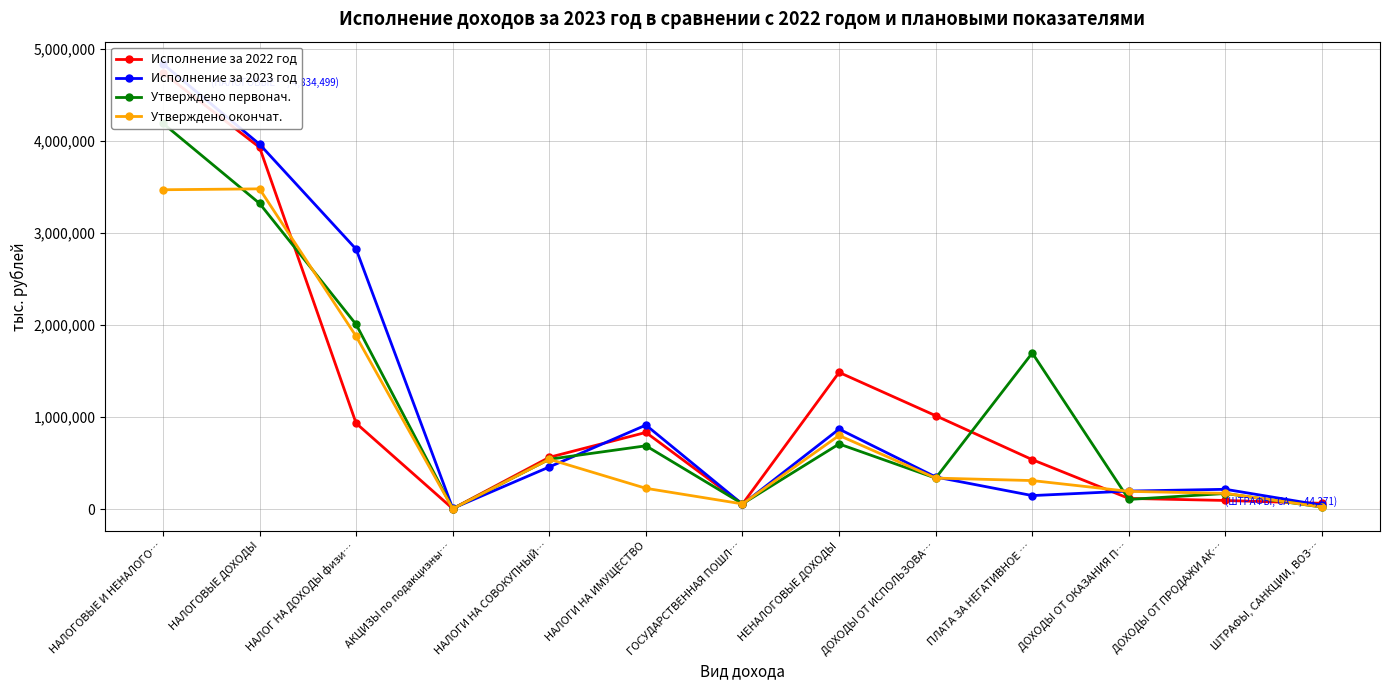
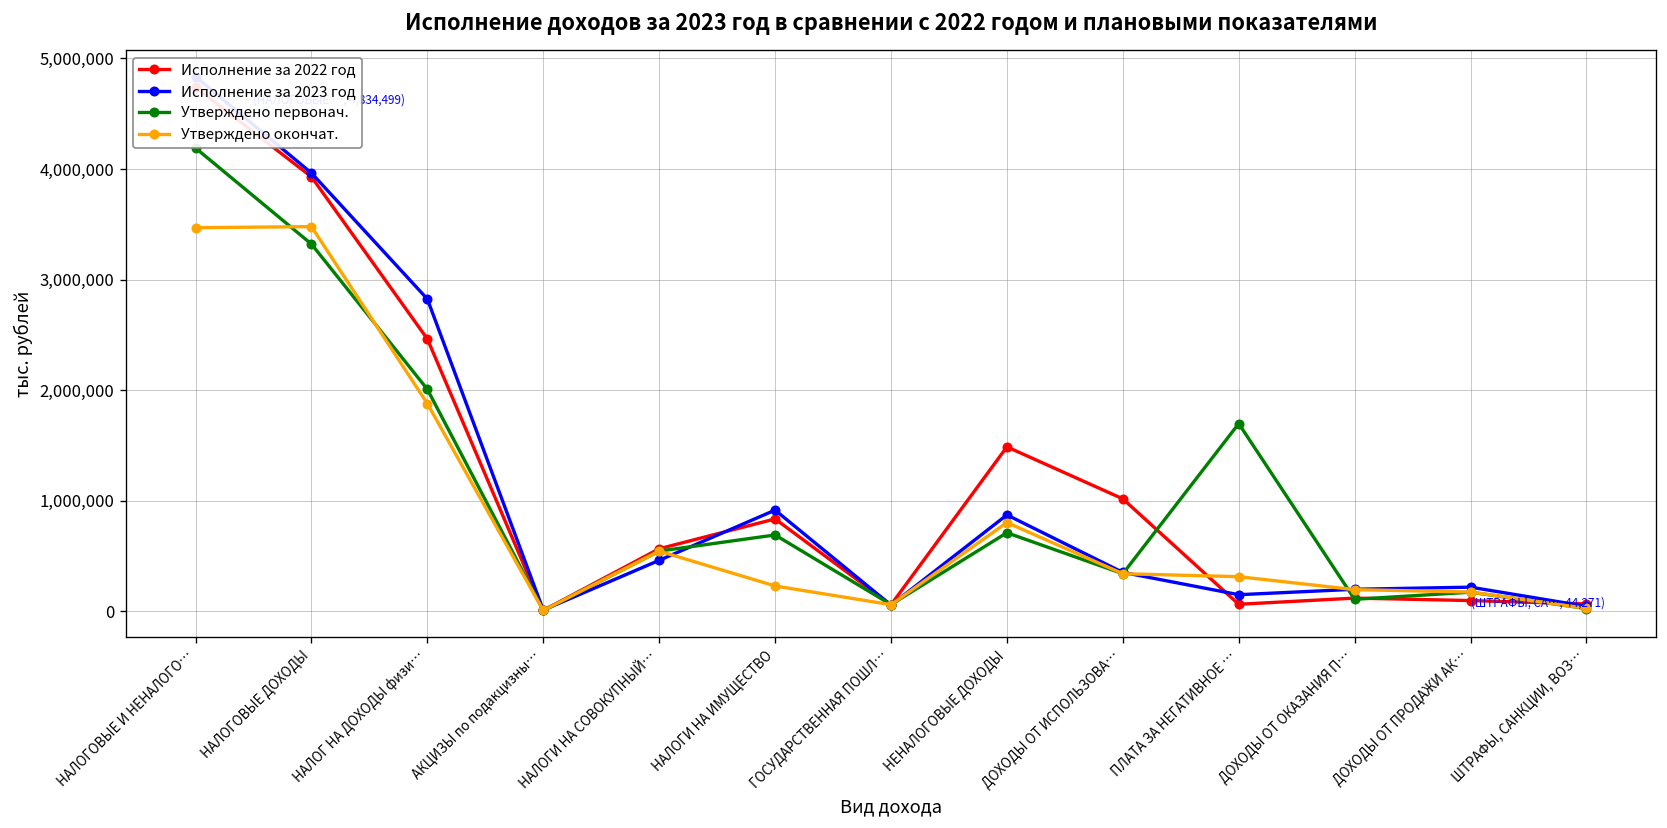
  {
    "Исполнение за 2022 год": {
      "НАЛОГОВЫЕ ДОХОДЫ": "3,900,000",
-     "НАЛОГ НА ДОХОДЫ физи…": "900,000",
+     "НАЛОГ НА ДОХОДЫ физи…": "2,500,000",
      "НАЛОГИ НА ИМУЩЕСТВО": "800,000",
      "НЕНАЛОГОВЫЕ ДОХОДЫ": "1,500,000",
      "ДОХОДЫ ОТ ИСПОЛЬЗОВА…": "1,000,000",
-     "ПЛАТА ЗА НЕГАТИВНОЕ …": "500,000"
+     "ПЛАТА ЗА НЕГАТИВНОЕ …": "100,000"
    },
    "Исполнение за 2023 год": {
      "НАЛОГОВЫЕ ДОХОДЫ": "4,000,000",
      "НАЛОГ НА ДОХОДЫ физи…": "2,800,000",
      "НАЛОГИ НА СОВОКУПНЫЙ…": "500,000",
      "НАЛОГИ НА ИМУЩЕСТВО": "900,000",
      "НЕНАЛОГОВЫЕ ДОХОДЫ": "900,000",
      "ПЛАТА ЗА НЕГАТИВНОЕ …": "100,000",
      "ДОХОДЫ ОТ ПРОДАЖИ АК…": "200,000"
    },
    "Утверждено первонач.": {
      "НАЛОГОВЫЕ ДОХОДЫ": "3,300,000",
      "НАЛОГ НА ДОХОДЫ физи…": "2,000,000",
      "НАЛОГИ НА ИМУЩЕСТВО": "700,000",
      "НЕНАЛОГОВЫЕ ДОХОДЫ": "700,000",
      "ПЛАТА ЗА НЕГАТИВНОЕ …": "1,700,000"
    },
    "Утверждено окончат.": {
      "НАЛОГОВЫЕ И НЕНАЛОГО…": "3,500,000",
      "НАЛОГОВЫЕ ДОХОДЫ": "3,500,000",
      "НАЛОГ НА ДОХОДЫ физи…": "1,900,000",
      "НАЛОГИ НА ИМУЩЕСТВО": "200,000",
      "НЕНАЛОГОВЫЕ ДОХОДЫ": "800,000",
      "ПЛАТА ЗА НЕГАТИВНОЕ …": "300,000"
    }
  }
